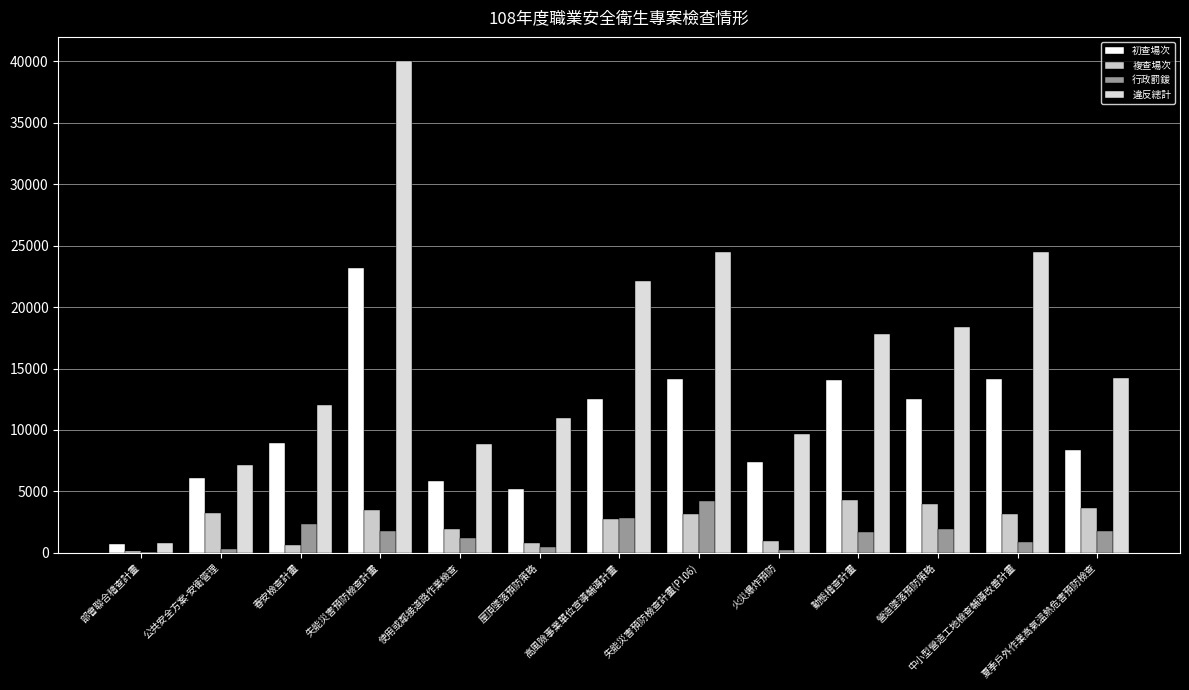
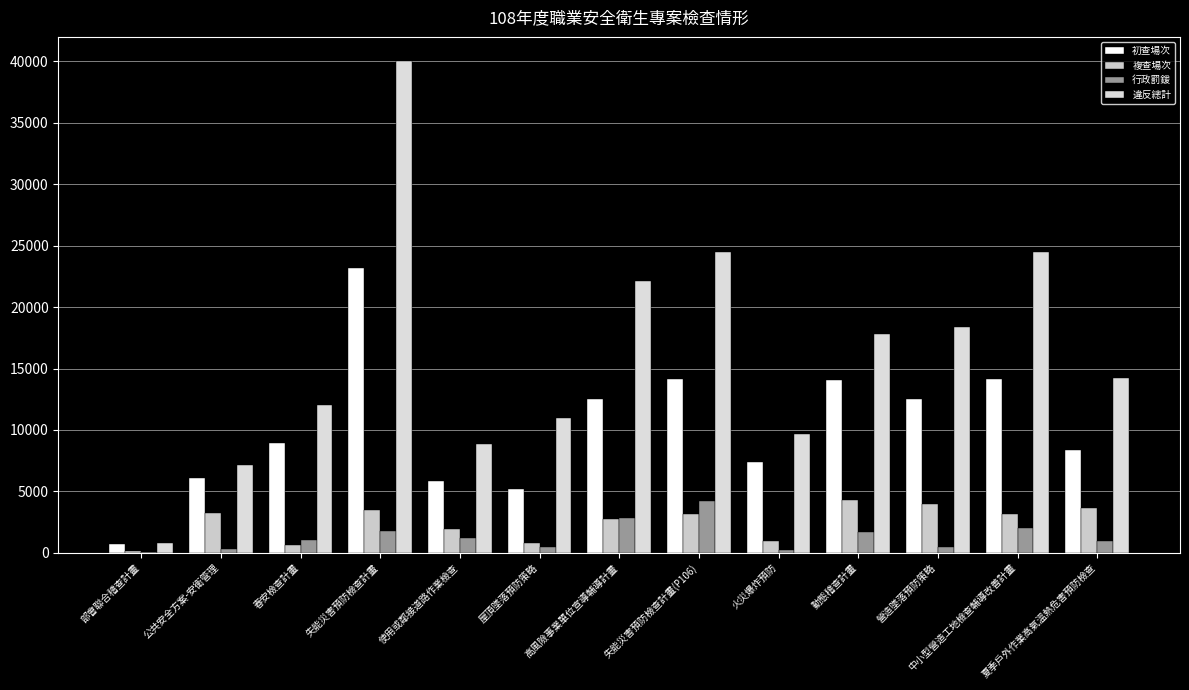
  {
    "行政罰鍰": {
      "公共安全方案-安衛管理": 300,
-     "春安檢查計畫": 2400,
+     "春安檢查計畫": 1000,
      "失能災害預防檢查計畫": 1800,
      "使用或鄰接道路作業檢查": 1200,
      "屋頂墜落預防策略": 500,
      "高風險事業單位宣導輔導計畫": 2800,
      "失能災害預防檢查計畫(P106)": 4200,
      "火災爆炸預防": 200,
      "動態稽查計畫": 1700,
-     "營造墜落預防策略": 2000,
-     "中小型營造工地檢查輔導改善計畫": 900,
-     "夏季戶外作業高氣溫熱危害預防檢查": 1700
+     "營造墜落預防策略": 400,
+     "中小型營造工地檢查輔導改善計畫": 2100,
+     "夏季戶外作業高氣溫熱危害預防檢查": 1000
    }
  }
